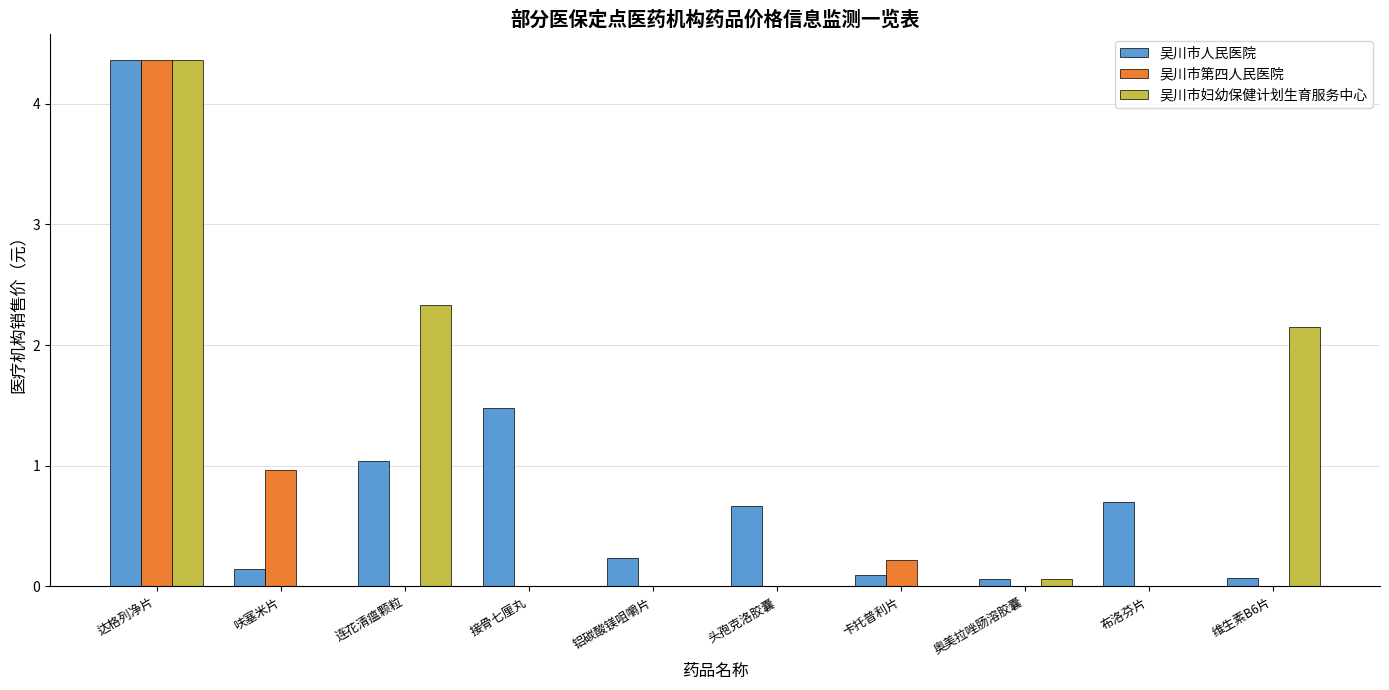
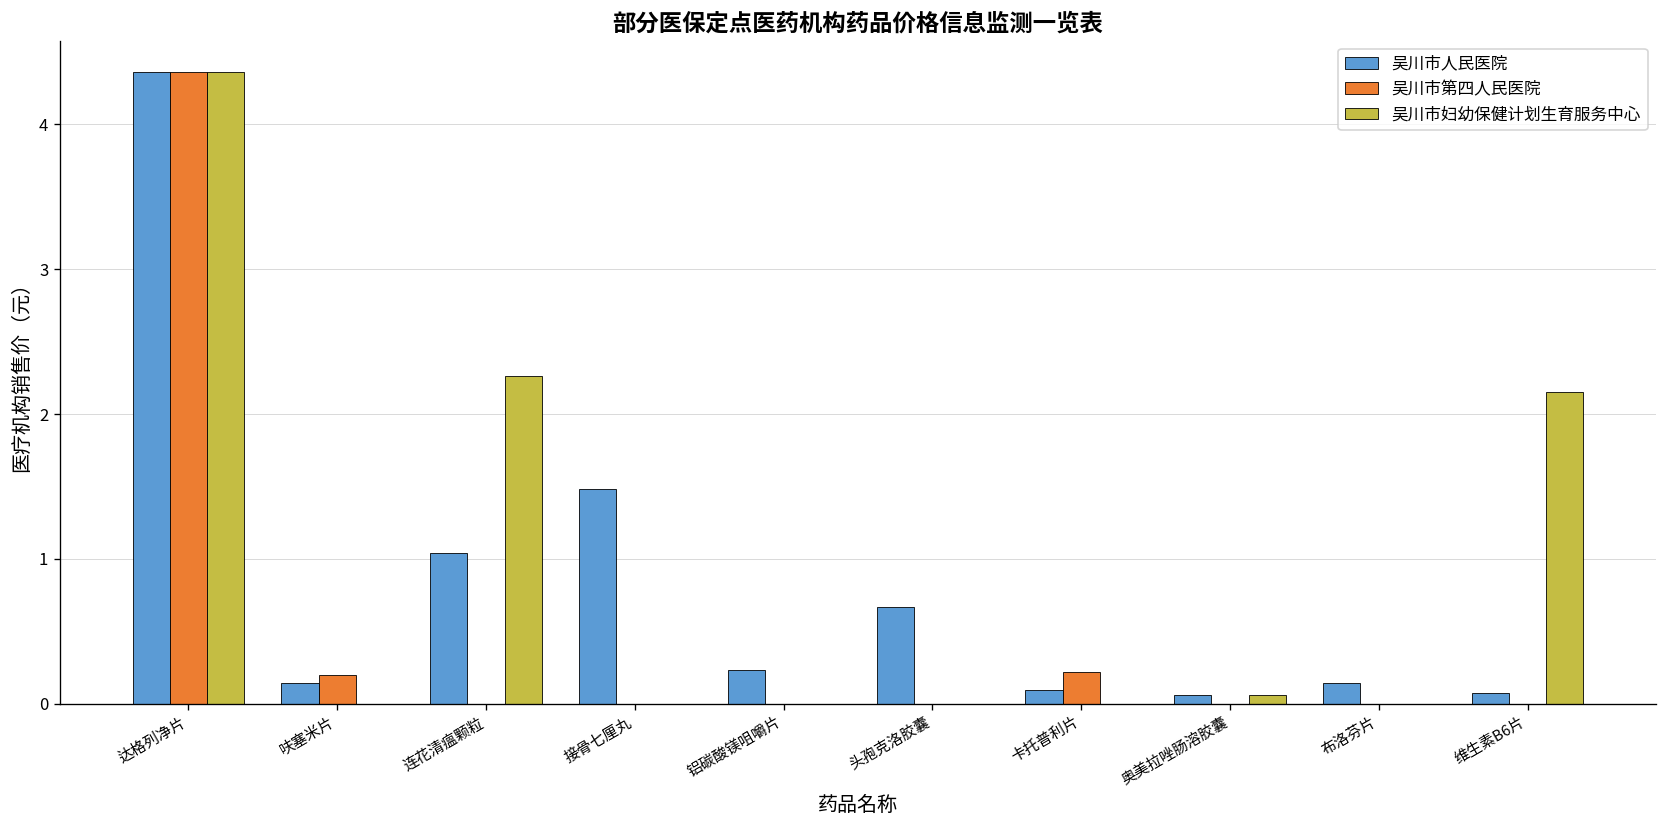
  {
    "吴川市人民医院": {
      "达格列净片": 4.36,
      "呋塞米片": 0.15,
      "连花清瘟颗粒": 1.04,
      "接骨七厘丸": 1.48,
      "铝碳酸镁咀嚼片": 0.23,
      "头孢克洛胶囊": 0.67,
      "卡托普利片": 0.10,
      "奥美拉唑肠溶胶囊": 0.06,
-     "布洛芬片": 0.70,
+     "布洛芬片": 0.15,
      "维生素B6片": 0.07
    },
    "吴川市第四人民医院": {
      "达格列净片": 4.36,
-     "呋塞米片": 0.96,
+     "呋塞米片": 0.20,
      "连花清瘟颗粒": 0.00,
      "接骨七厘丸": 0.00,
      "铝碳酸镁咀嚼片": 0.00,
      "头孢克洛胶囊": 0.00,
      "卡托普利片": 0.22,
      "奥美拉唑肠溶胶囊": 0.00,
      "布洛芬片": 0.00,
      "维生素B6片": 0.00
    },
    "吴川市妇幼保健计划生育服务中心": {
      "达格列净片": 4.36,
      "呋塞米片": 0.00,
-     "连花清瘟颗粒": 2.33,
+     "连花清瘟颗粒": 2.26,
      "接骨七厘丸": 0.00,
      "铝碳酸镁咀嚼片": 0.00,
      "头孢克洛胶囊": 0.00,
      "卡托普利片": 0.00,
      "奥美拉唑肠溶胶囊": 0.06,
      "布洛芬片": 0.00,
      "维生素B6片": 2.15
    }
  }
